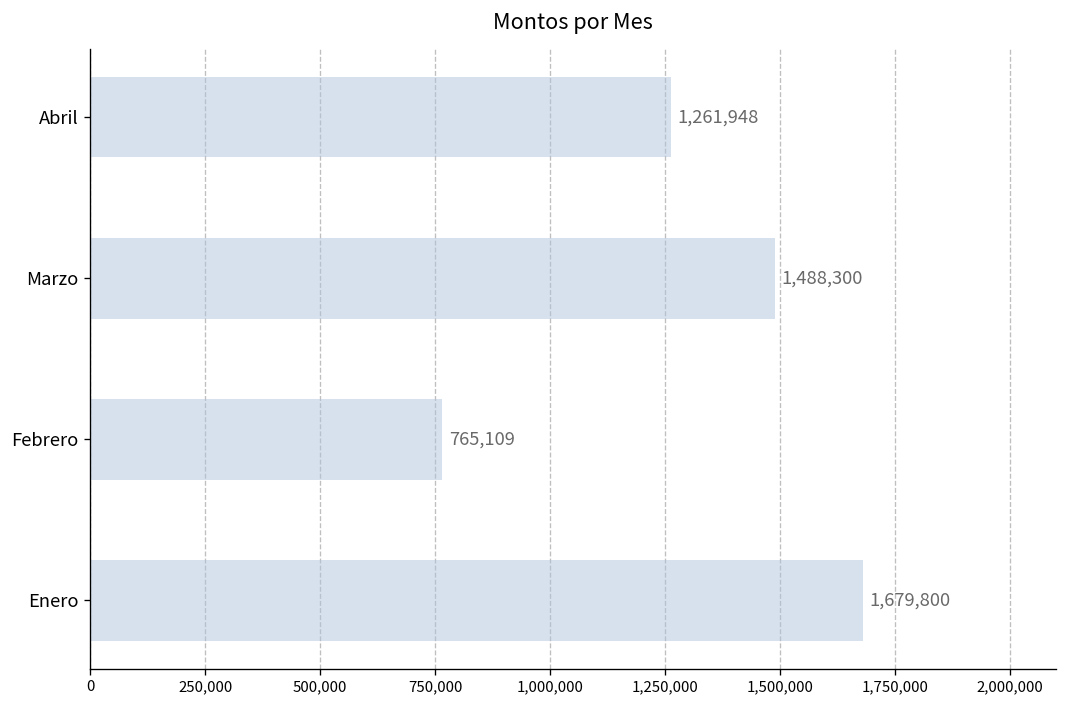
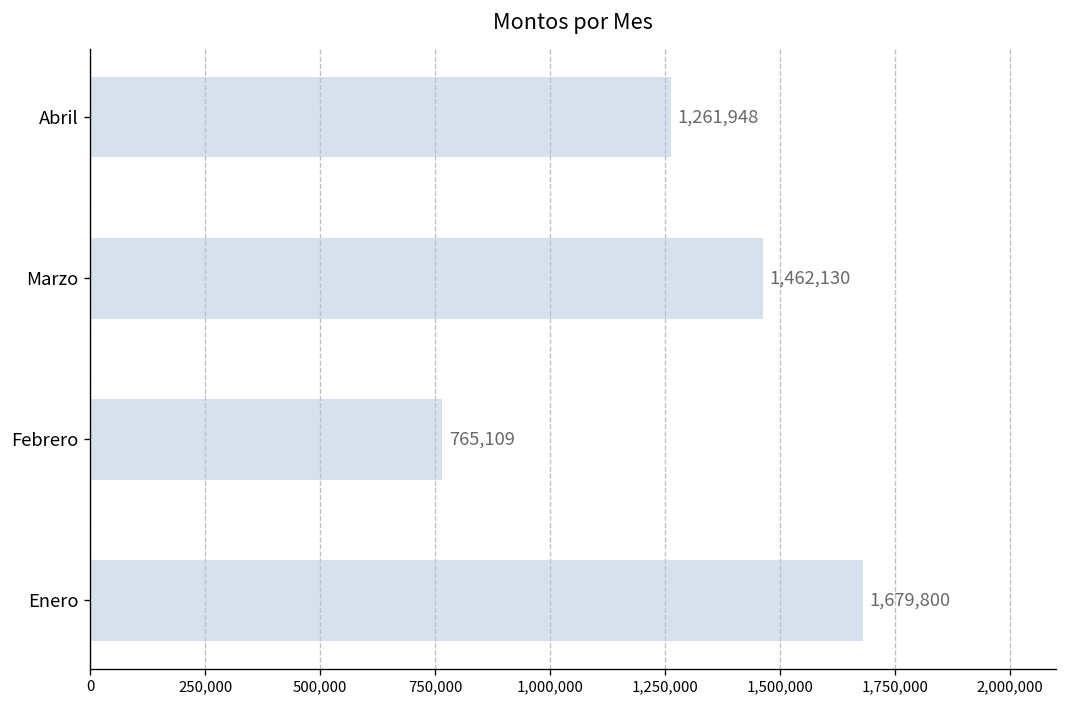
  {
    "Abril": "1,261,948",
-   "Marzo": "1,488,300",
+   "Marzo": "1,462,130",
    "Febrero": "765,109",
    "Enero": "1,679,800"
  }
